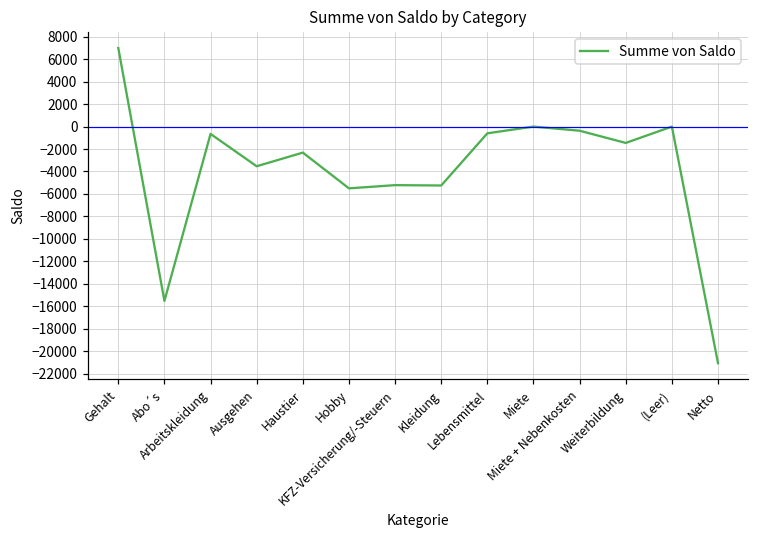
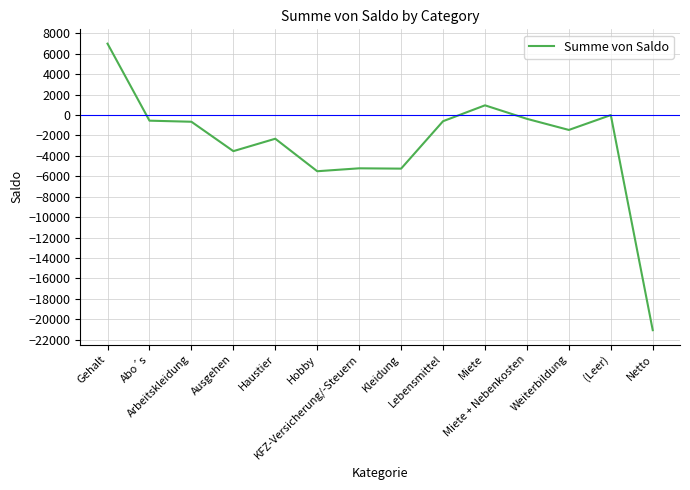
  {
    "Gehalt": 7000,
-   "Abo´s": -15500,
+   "Abo´s": -500,
    "Arbeitskleidung": -700,
    "Ausgehen": -3500,
    "Haustier": -2300,
    "Hobby": -5500,
    "KFZ-Versicherung/-Steuern": -5200,
    "Kleidung": -5200,
    "Lebensmittel": -600,
-   "Miete": 0,
+   "Miete": 1000,
    "Miete + Nebenkosten": -400,
    "Weiterbildung": -1500,
    "(Leer)": 0,
    "Netto": -21100
  }
